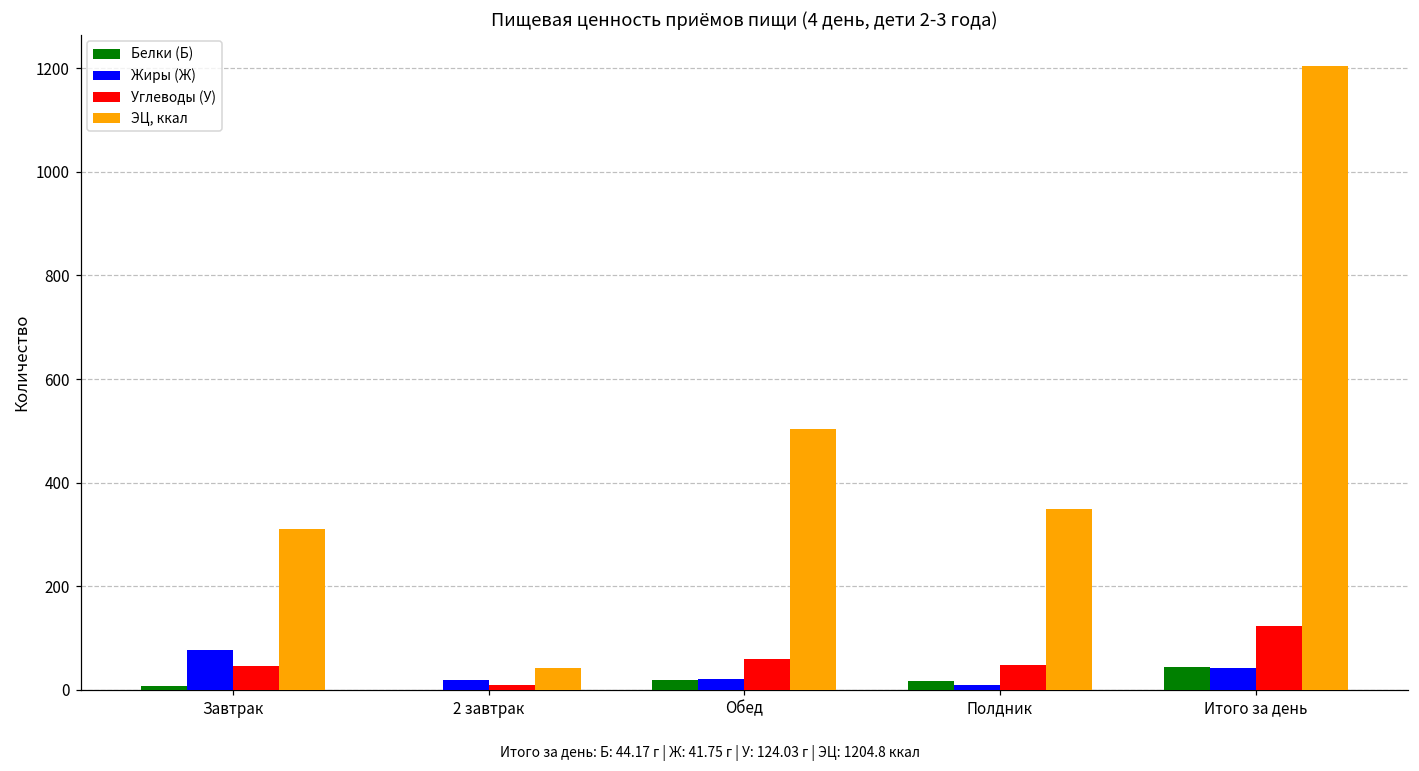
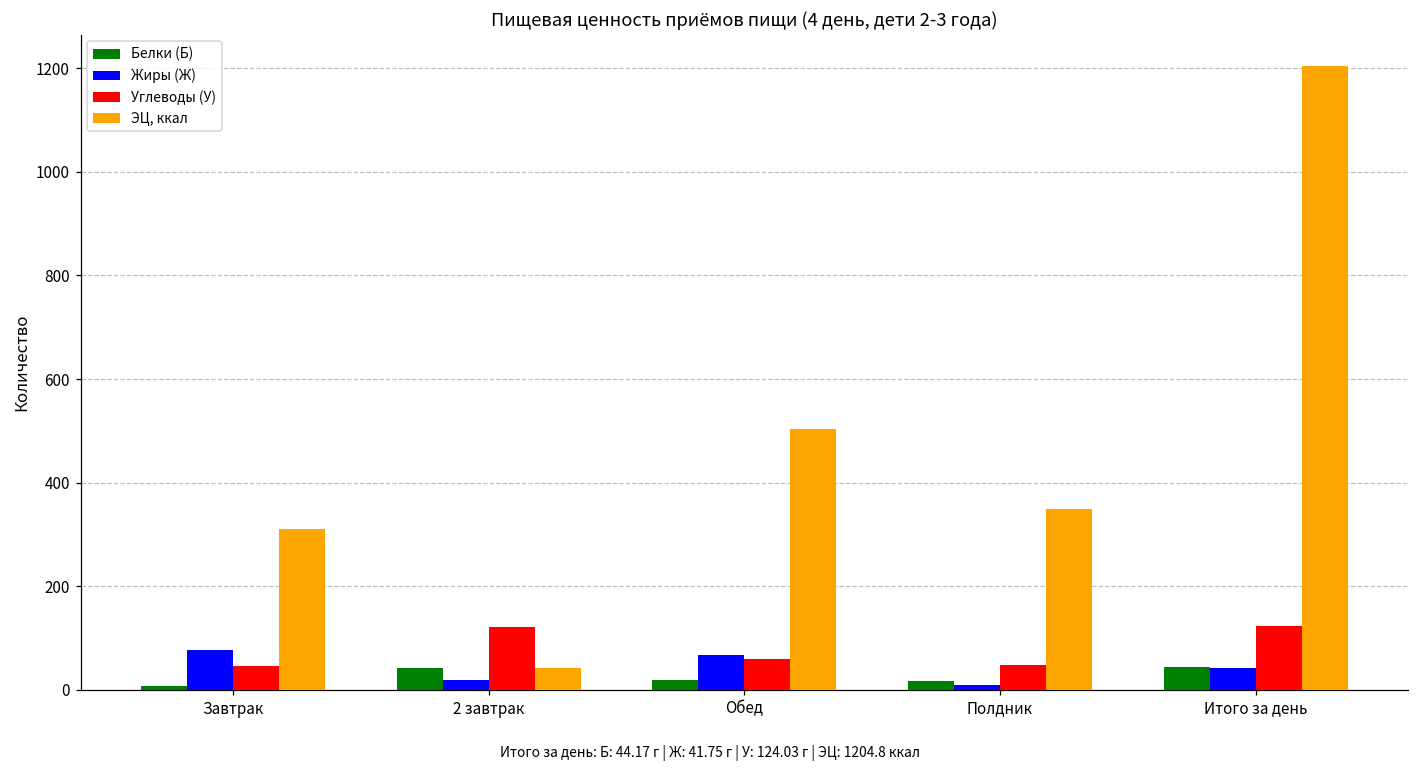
  {
    "Белки (Б)": {
      "Завтрак": 10,
-     "2 завтрак": 0,
+     "2 завтрак": 40,
      "Обед": 20,
      "Полдник": 20,
      "Итого за день": 40
    },
    "Жиры (Ж)": {
      "Завтрак": 80,
      "2 завтрак": 20,
-     "Обед": 20,
+     "Обед": 70,
      "Полдник": 10,
      "Итого за день": 40
    },
    "Углеводы (У)": {
      "Завтрак": 50,
-     "2 завтрак": 10,
+     "2 завтрак": 120,
      "Обед": 60,
      "Полдник": 50,
      "Итого за день": 120
    },
    "ЭЦ, ккал": {
      "Завтрак": 310,
      "2 завтрак": 40,
      "Обед": 500,
      "Полдник": 350,
      "Итого за день": 1200
    }
  }
